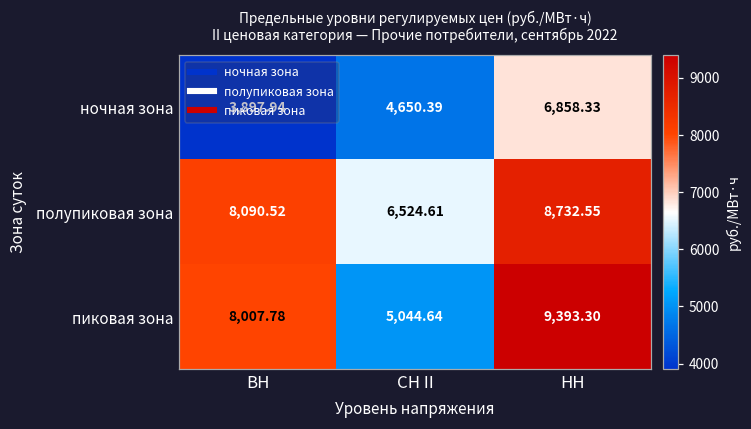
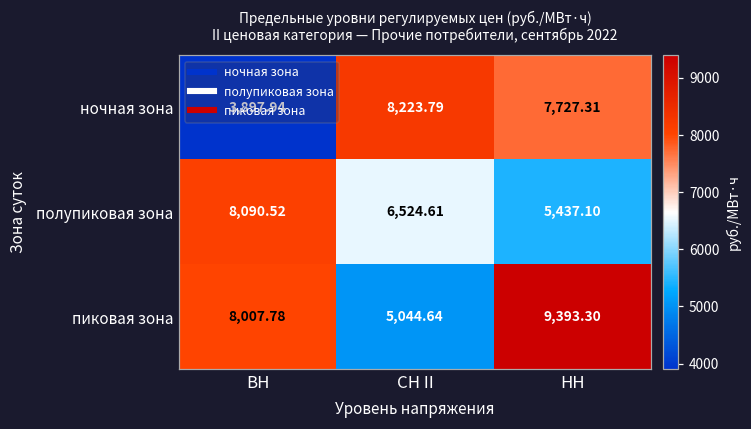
  {
    "ночная зона": {
-     "СН II": "4,650.39",
-     "НН": "6,858.33"
+     "СН II": "8,223.79",
+     "НН": "7,727.31"
    },
    "полупиковая зона": {
      "ВН": "8,090.52",
      "СН II": "6,524.61",
-     "НН": "8,732.55"
+     "НН": "5,437.10"
    },
    "пиковая зона": {
      "ВН": "8,007.78",
      "СН II": "5,044.64",
      "НН": "9,393.30"
    }
  }
